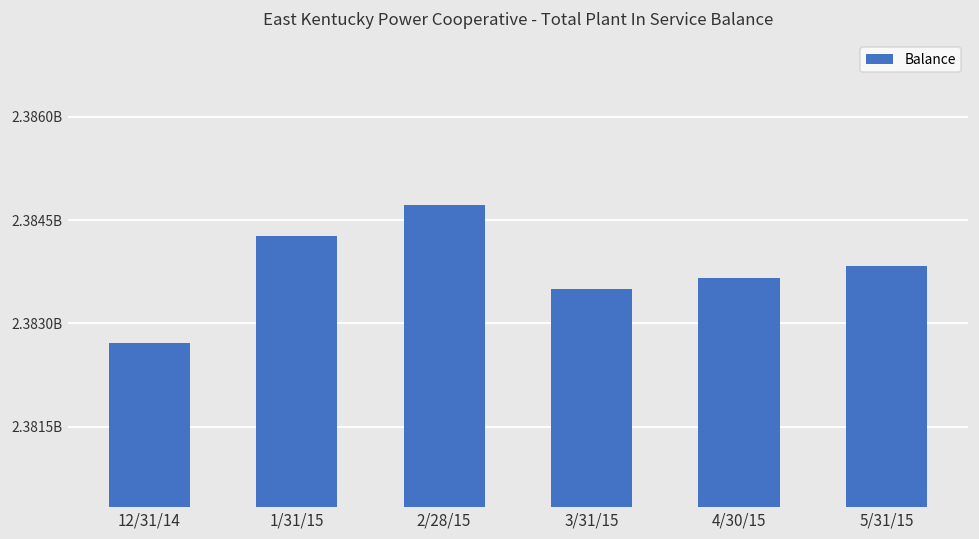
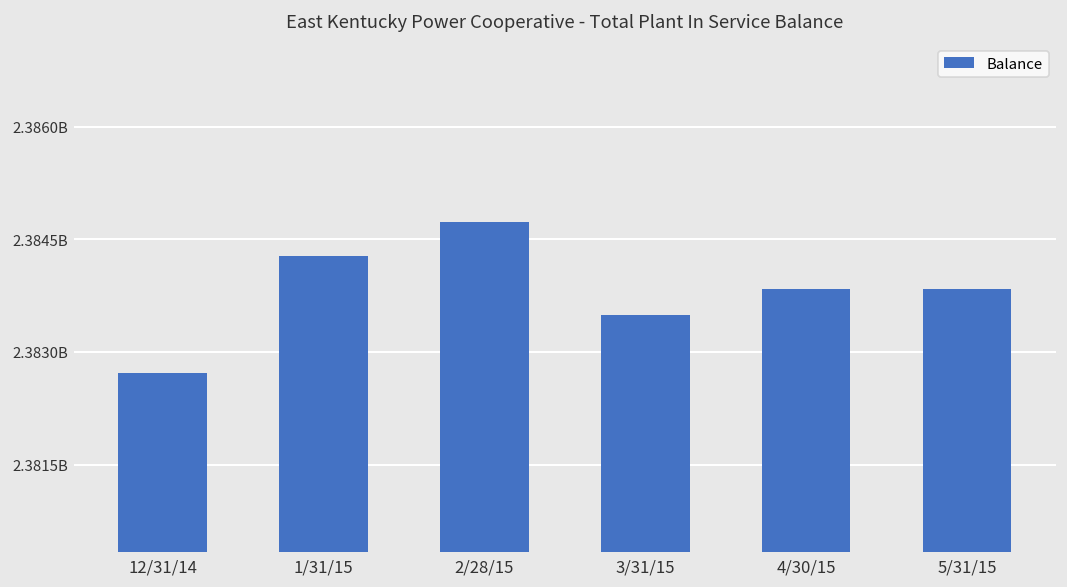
  {
    "12/31/14": 2382700000,
    "1/31/15": 2384300000,
    "2/28/15": 2384700000,
    "3/31/15": 2383500000,
-   "4/30/15": 2383700000,
+   "4/30/15": 2383800000,
    "5/31/15": 2383800000
  }
